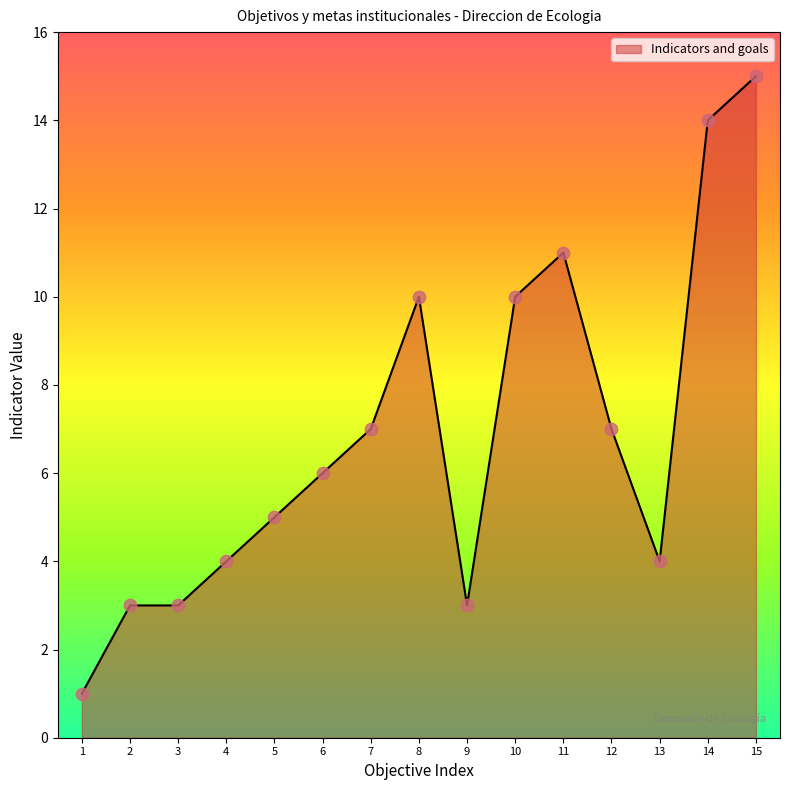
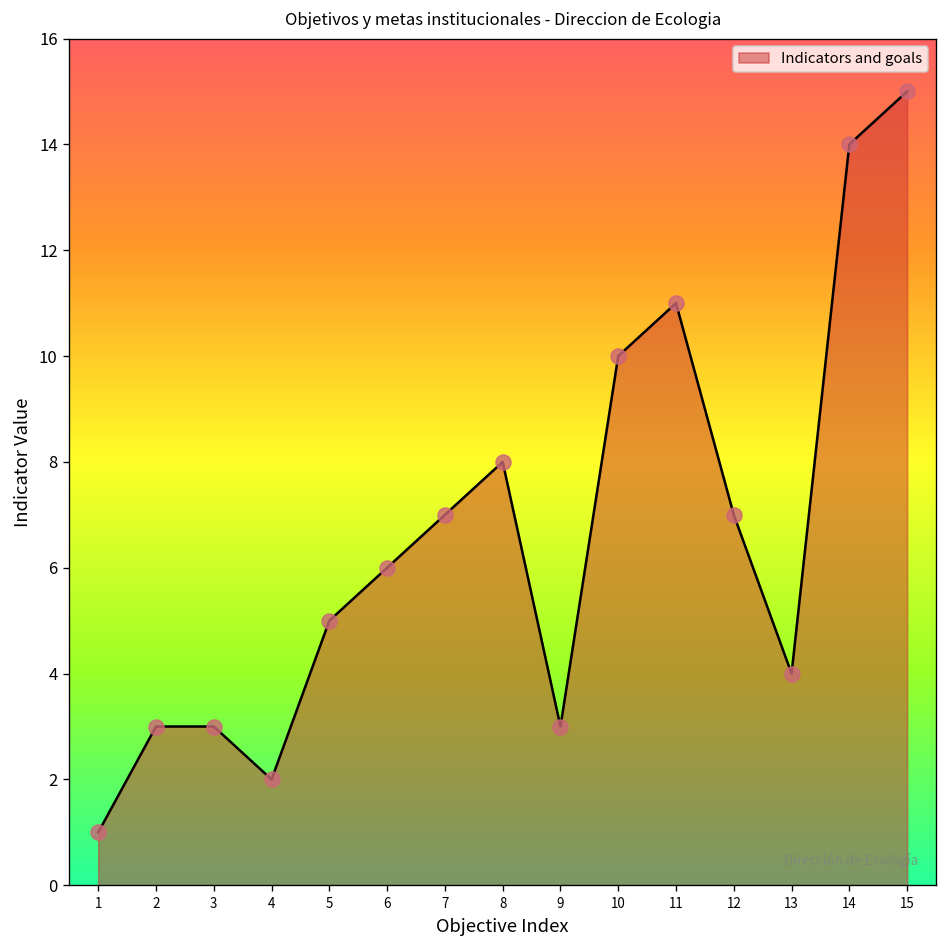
  {
    "1": 1,
    "2": 3,
    "3": 3,
-   "4": 4,
+   "4": 2,
    "5": 5,
    "6": 6,
    "7": 7,
-   "8": 10,
+   "8": 8,
    "9": 3,
    "10": 10,
    "11": 11,
    "12": 7,
    "13": 4,
    "14": 14,
    "15": 15
  }
